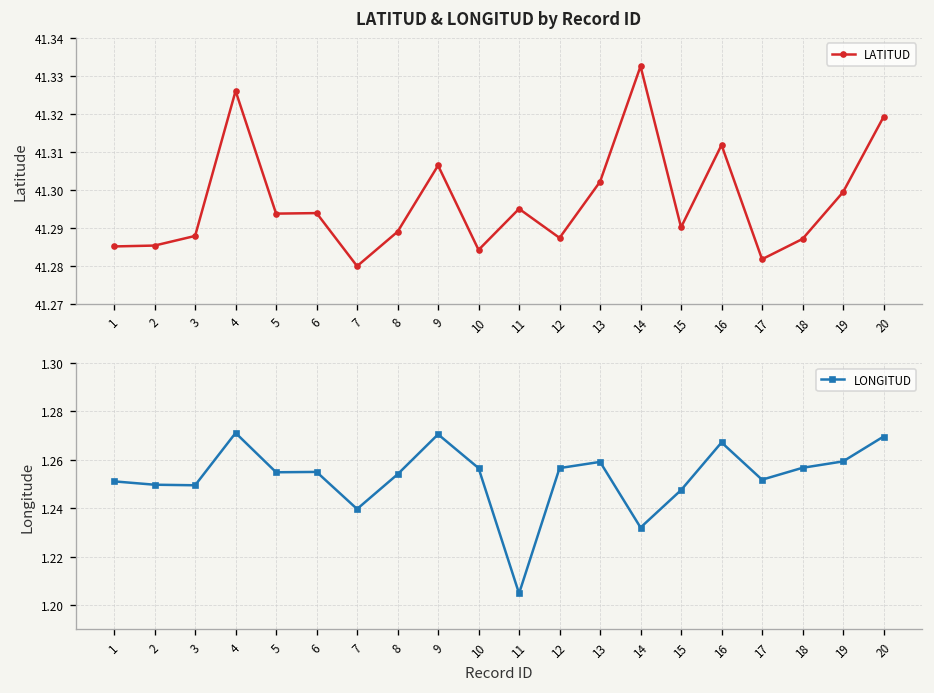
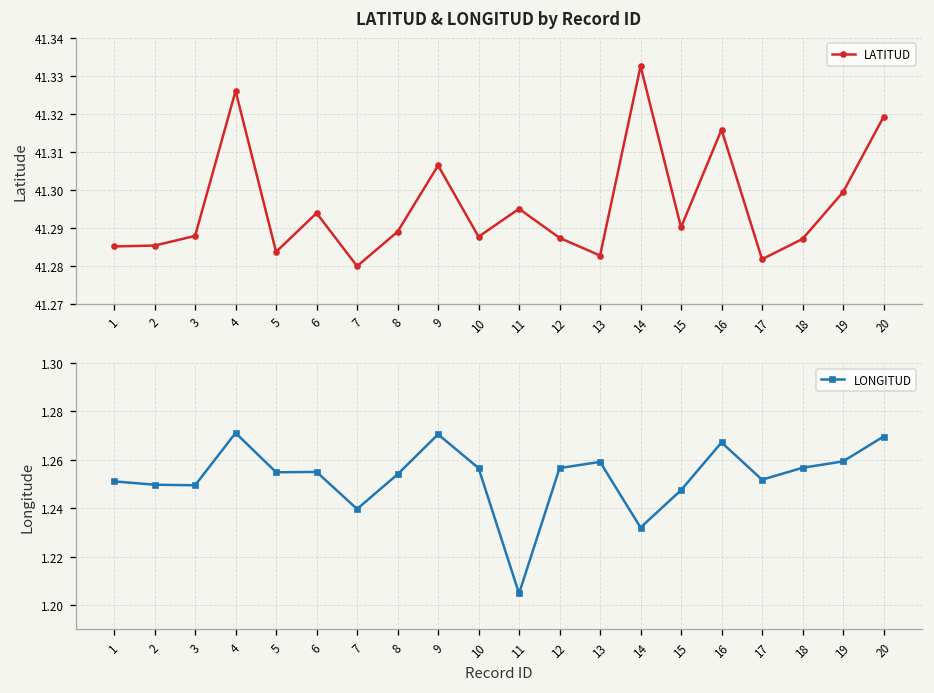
  {
    "LATITUD & LONGITUD by Record ID": {
      "1": 41.285,
      "2": 41.285,
      "3": 41.288,
      "4": 41.326,
-     "5": 41.294,
+     "5": 41.284,
      "6": 41.294,
      "7": 41.280,
      "8": 41.289,
      "9": 41.306,
-     "10": 41.284,
+     "10": 41.288,
      "11": 41.295,
      "12": 41.287,
-     "13": 41.302,
+     "13": 41.283,
      "14": 41.332,
      "15": 41.290,
-     "16": 41.312,
+     "16": 41.316,
      "17": 41.282,
      "18": 41.287,
      "19": 41.299,
      "20": 41.319
    }
  }
